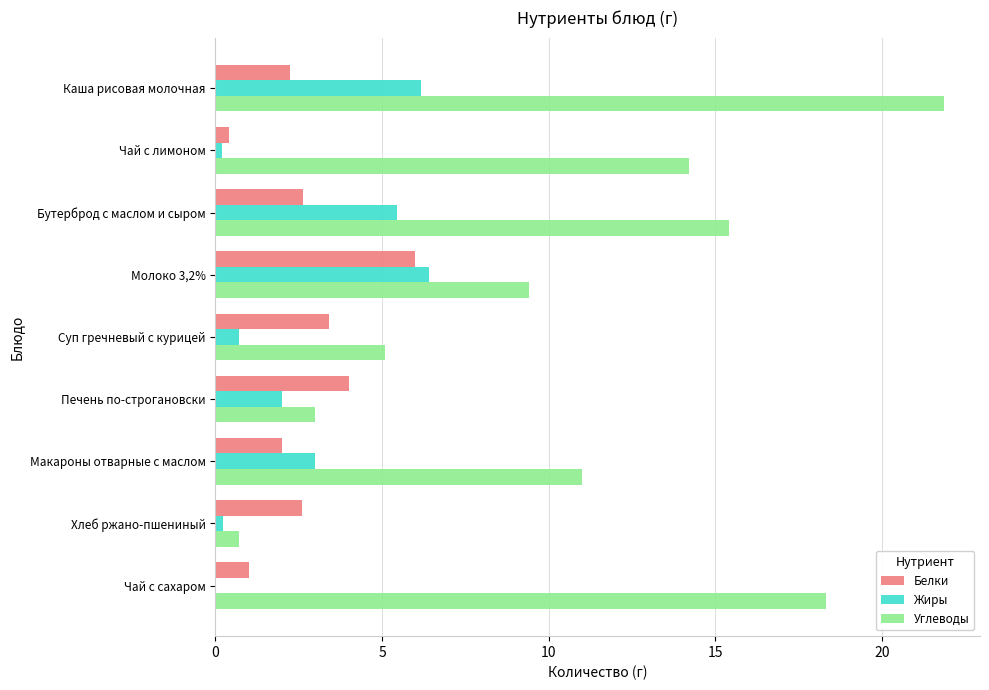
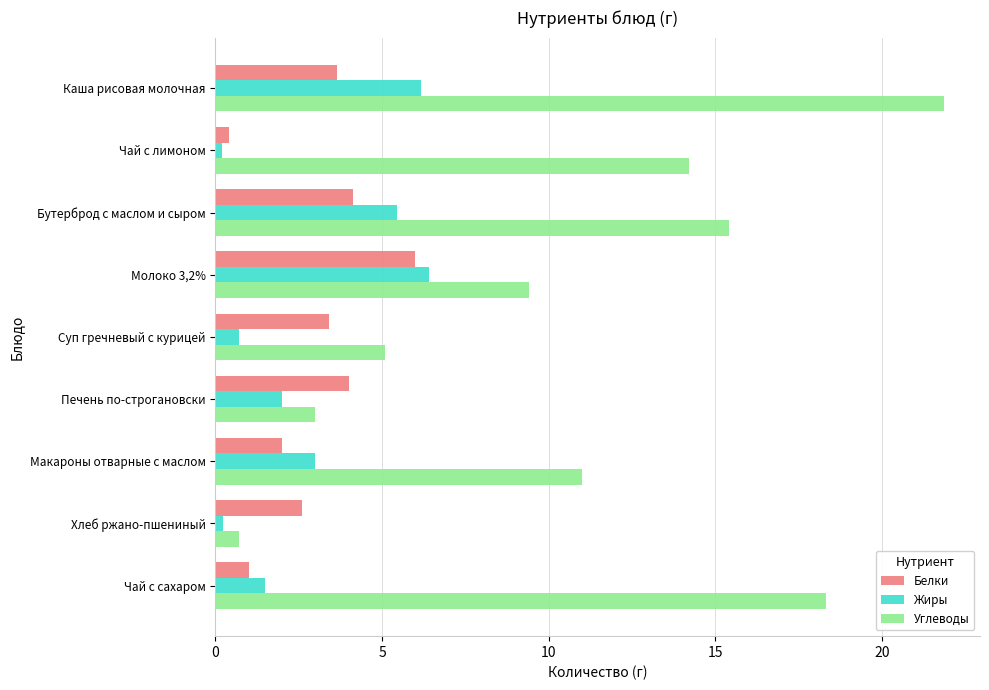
  {
    "Белки": {
-     "Каша рисовая молочная": 2.2,
+     "Каша рисовая молочная": 3.6,
      "Чай с лимоном": 0.4,
-     "Бутерброд с маслом и сыром": 2.6,
+     "Бутерброд с маслом и сыром": 4.1,
      "Молоко 3,2%": 6.0,
      "Суп гречневый с курицей": 3.4,
      "Печень по-строгановски": 4.0,
      "Макароны отварные с маслом": 2.0,
      "Хлеб ржано-пшениный": 2.6,
      "Чай с сахаром": 1.0
    },
    "Жиры": {
      "Каша рисовая молочная": 6.2,
      "Чай с лимоном": 0.2,
      "Бутерброд с маслом и сыром": 5.4,
      "Молоко 3,2%": 6.4,
      "Суп гречневый с курицей": 0.7,
      "Печень по-строгановски": 2.0,
      "Макароны отварные с маслом": 3.0,
      "Хлеб ржано-пшениный": 0.2,
-     "Чай с сахаром": 0.0
+     "Чай с сахаром": 1.5
    },
    "Углеводы": {
      "Каша рисовая молочная": 21.8,
      "Чай с лимоном": 14.2,
      "Бутерброд с маслом и сыром": 15.4,
      "Молоко 3,2%": 9.4,
      "Суп гречневый с курицей": 5.1,
      "Печень по-строгановски": 3.0,
      "Макароны отварные с маслом": 11.0,
      "Хлеб ржано-пшениный": 0.7,
      "Чай с сахаром": 18.3
    }
  }
